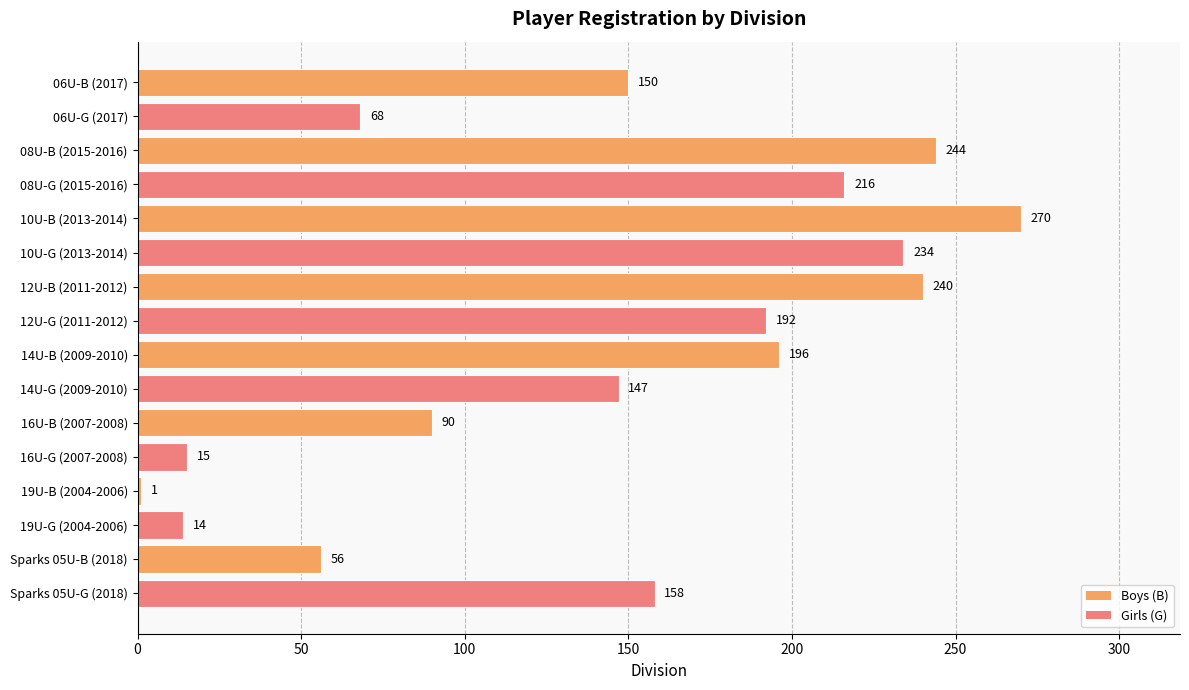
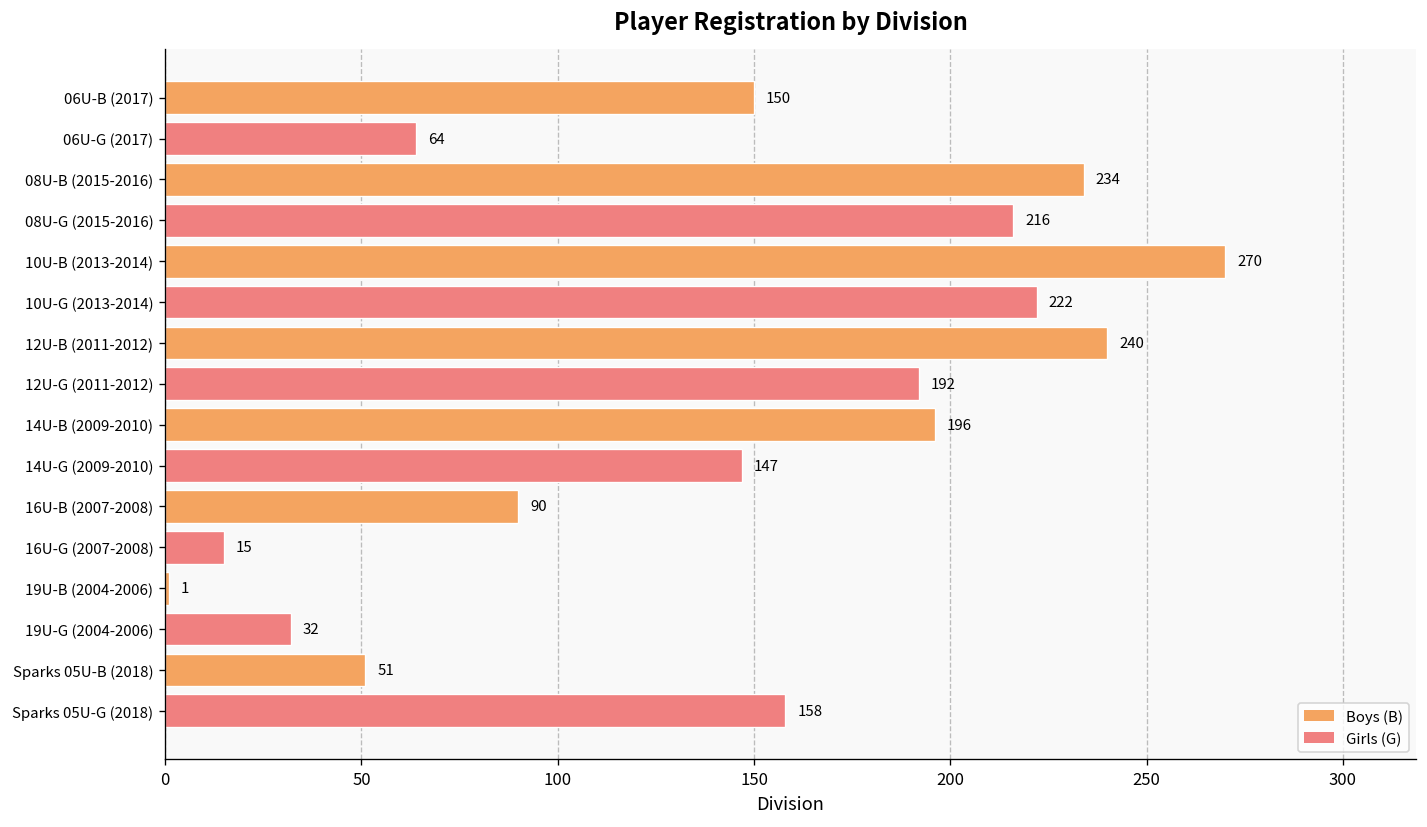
  {
    "06U-B (2017)": 150,
-   "06U-G (2017)": 68,
-   "08U-B (2015-2016)": 244,
+   "06U-G (2017)": 64,
+   "08U-B (2015-2016)": 234,
    "08U-G (2015-2016)": 216,
    "10U-B (2013-2014)": 270,
-   "10U-G (2013-2014)": 234,
+   "10U-G (2013-2014)": 222,
    "12U-B (2011-2012)": 240,
    "12U-G (2011-2012)": 192,
    "14U-B (2009-2010)": 196,
    "14U-G (2009-2010)": 147,
    "16U-B (2007-2008)": 90,
    "16U-G (2007-2008)": 15,
    "19U-B (2004-2006)": 1,
-   "19U-G (2004-2006)": 14,
-   "Sparks 05U-B (2018)": 56,
+   "19U-G (2004-2006)": 32,
+   "Sparks 05U-B (2018)": 51,
    "Sparks 05U-G (2018)": 158
  }
